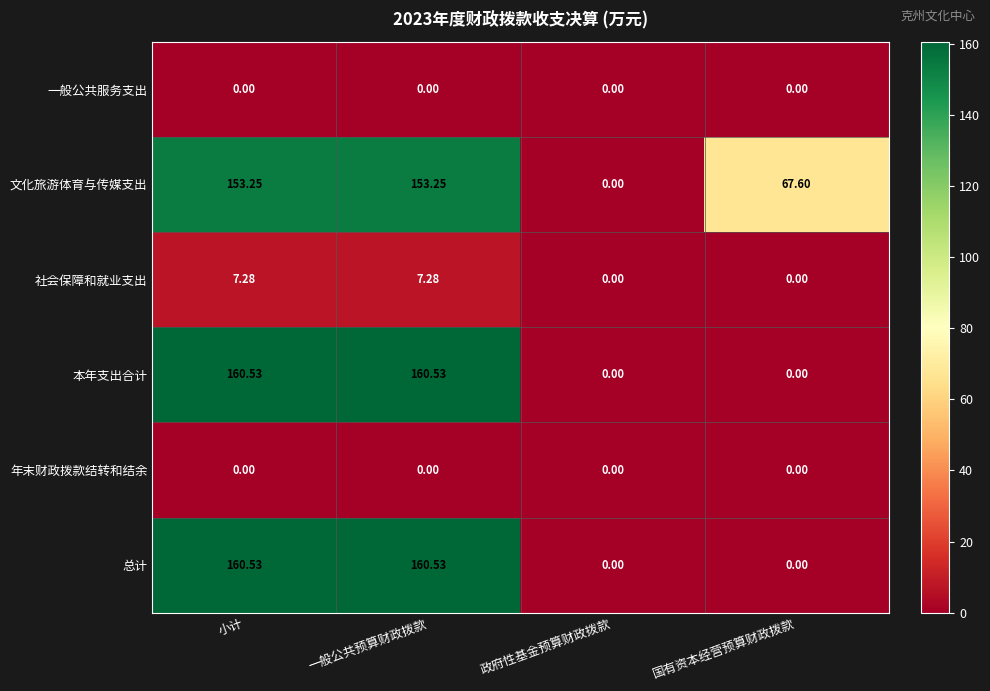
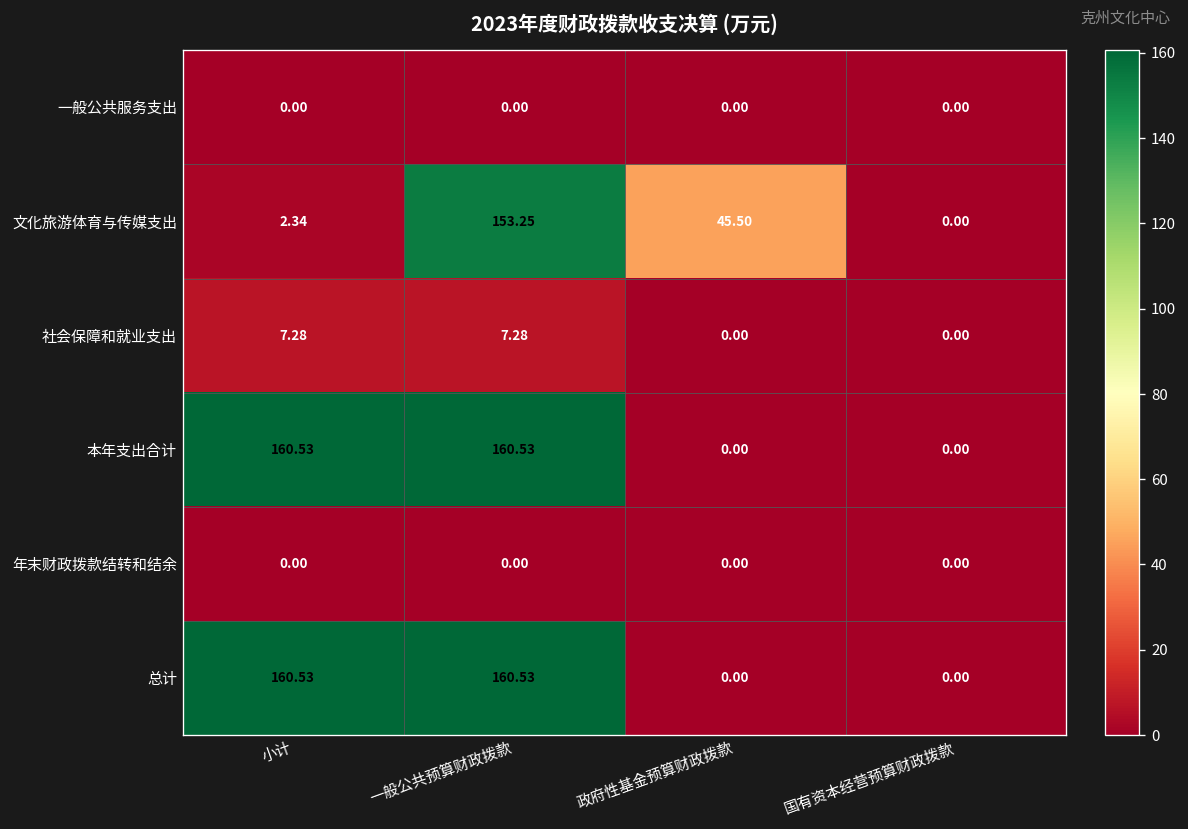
  {
    "一般公共服务支出": {
      "小计": 0.00,
      "一般公共预算财政拨款": 0.00,
      "政府性基金预算财政拨款": 0.00,
      "国有资本经营预算财政拨款": 0.00
    },
    "文化旅游体育与传媒支出": {
-     "小计": 153.25,
+     "小计": 2.34,
      "一般公共预算财政拨款": 153.25,
-     "政府性基金预算财政拨款": 0.00,
-     "国有资本经营预算财政拨款": 67.60
+     "政府性基金预算财政拨款": 45.50,
+     "国有资本经营预算财政拨款": 0.00
    },
    "社会保障和就业支出": {
      "小计": 7.28,
      "一般公共预算财政拨款": 7.28,
      "政府性基金预算财政拨款": 0.00,
      "国有资本经营预算财政拨款": 0.00
    },
    "本年支出合计": {
      "小计": 160.53,
      "一般公共预算财政拨款": 160.53,
      "政府性基金预算财政拨款": 0.00,
      "国有资本经营预算财政拨款": 0.00
    },
    "年末财政拨款结转和结余": {
      "小计": 0.00,
      "一般公共预算财政拨款": 0.00,
      "政府性基金预算财政拨款": 0.00,
      "国有资本经营预算财政拨款": 0.00
    },
    "总计": {
      "小计": 160.53,
      "一般公共预算财政拨款": 160.53,
      "政府性基金预算财政拨款": 0.00,
      "国有资本经营预算财政拨款": 0.00
    }
  }
